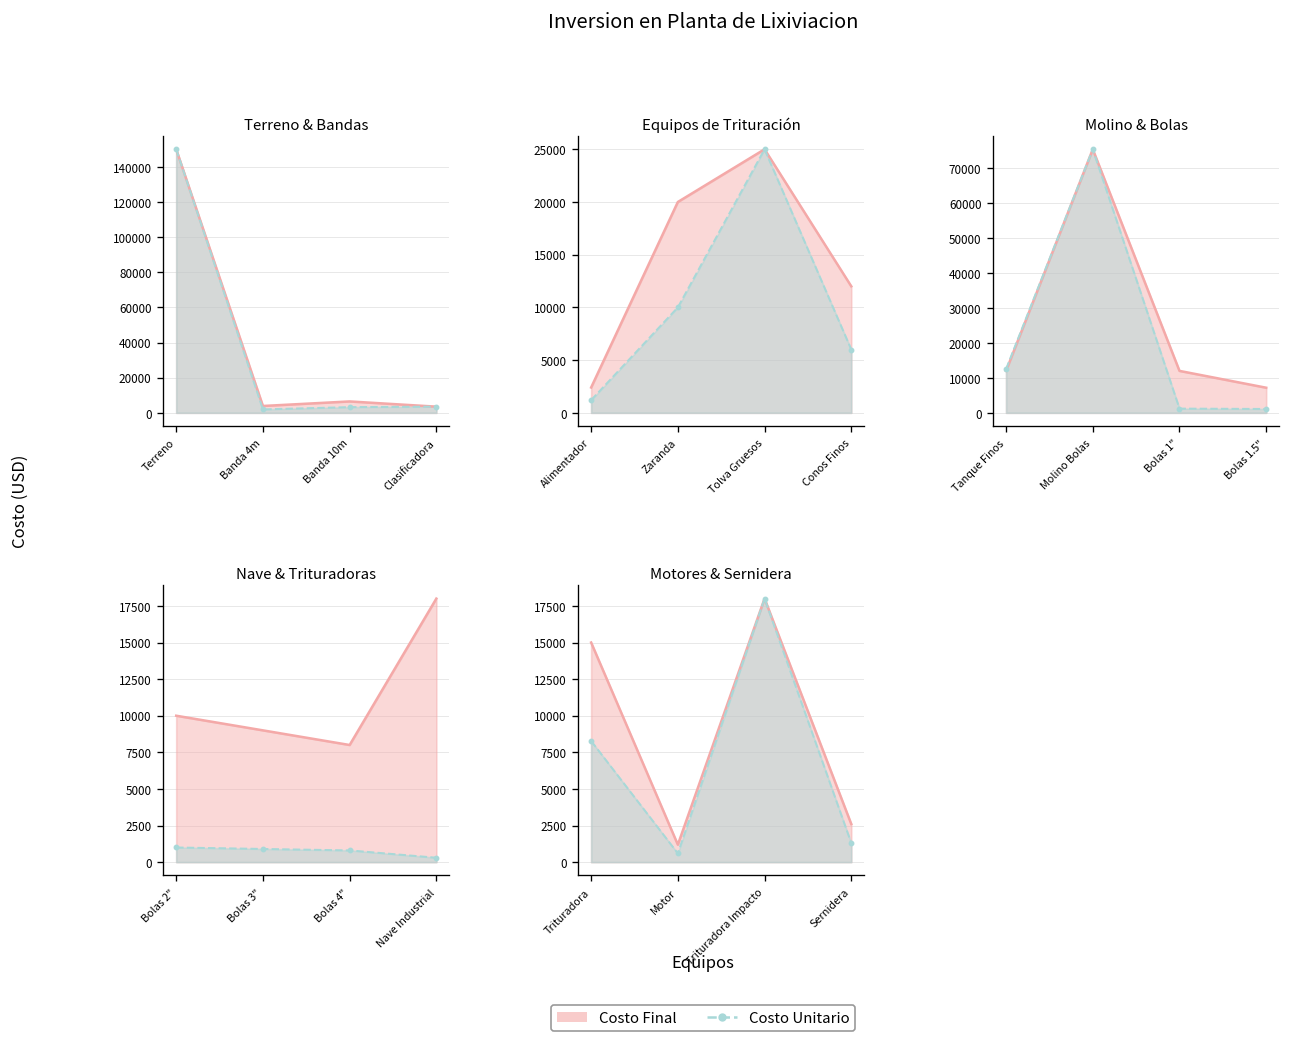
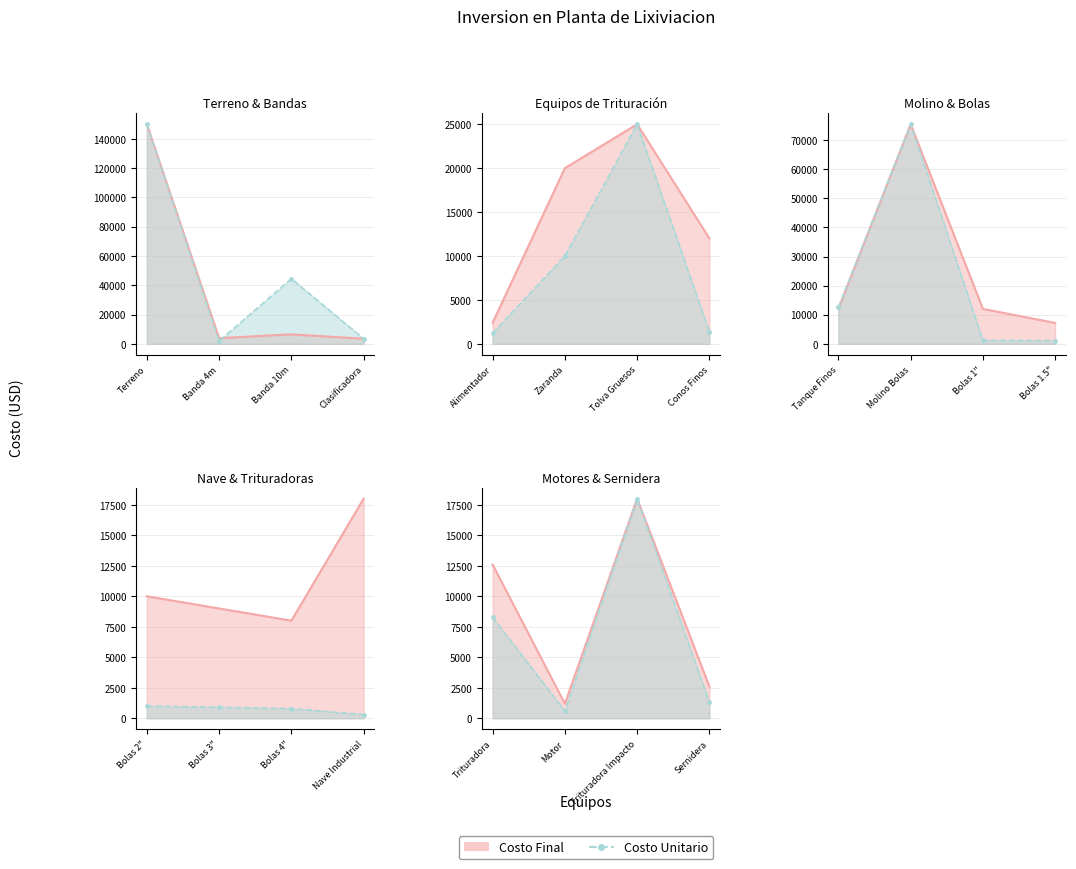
  {
    "Terreno & Bandas": {
      "Costo Final": {
        "Banda 4m": 4000,
        "Banda 10m": 6000
      },
      "Costo Unitario": {
        "Banda 4m": 2000,
-       "Banda 10m": 3000
+       "Banda 10m": 44000
      }
    },
    "Equipos de Trituración": {
      "Costo Final": {
        "Alimentador": 2000,
        "Zaranda": 20000,
        "Conos Finos": 12000
      },
      "Costo Unitario": {
        "Alimentador": 1000,
        "Zaranda": 10000,
-       "Conos Finos": 6000
+       "Conos Finos": 1000
      }
    },
    "Molino & Bolas": {
      "Costo Final": {
        "Bolas 1\"": 12000,
        "Bolas 1.5\"": 7000
      },
      "Costo Unitario": {
        "Bolas 1\"": 1000,
        "Bolas 1.5\"": 1000
      }
    },
    "Nave & Trituradoras": {
      "Costo Final": {
        "Bolas 2\"": 10000,
        "Bolas 3\"": 9000,
        "Bolas 4\"": 8000,
        "Nave Industrial": 18000
      },
      "Costo Unitario": {
        "Bolas 2\"": 1000,
        "Bolas 3\"": 900,
        "Bolas 4\"": 800,
        "Nave Industrial": 300
      }
    },
    "Motores & Sernidera": {
      "Costo Final": {
-       "Trituradora": 15000,
+       "Trituradora": 12600,
        "Motor": 1200,
        "Sernidera": 2600
      },
      "Costo Unitario": {
        "Trituradora": 8300,
        "Motor": 600,
        "Sernidera": 1300
      }
    }
  }
